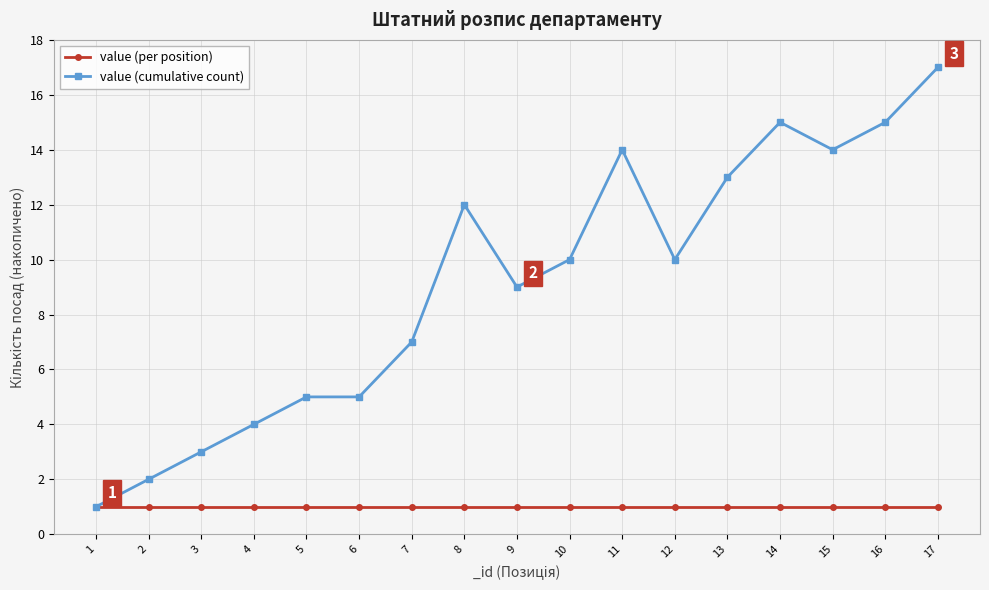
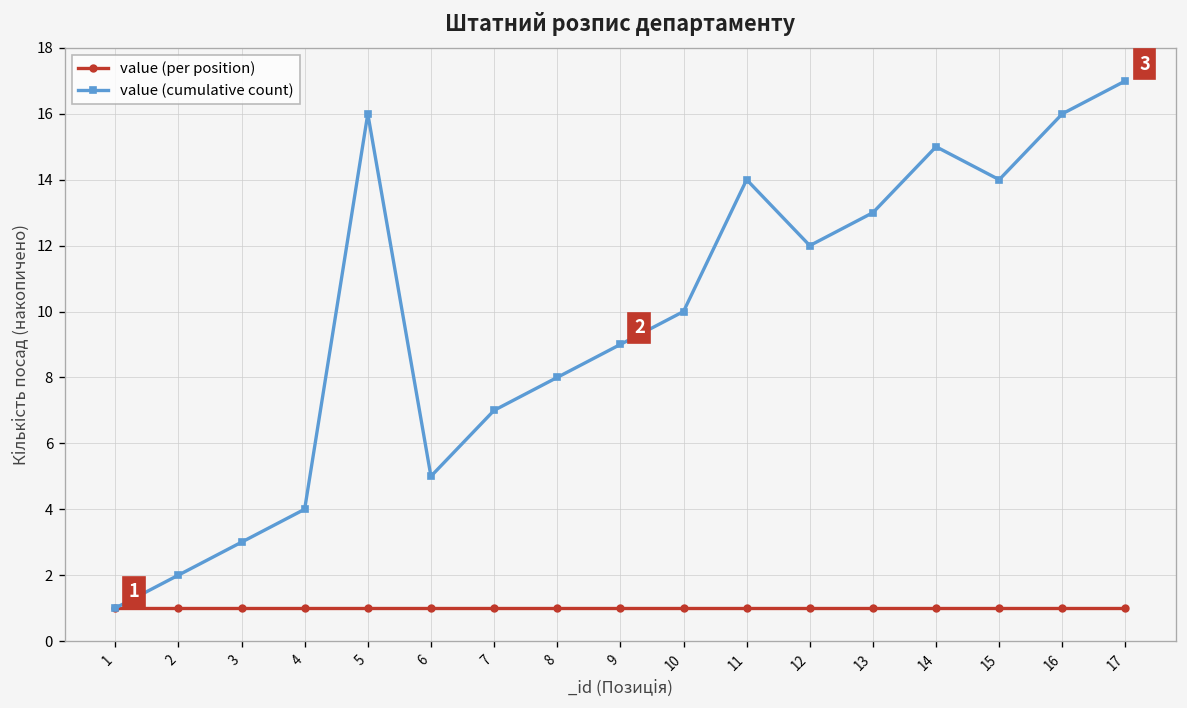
  {
    "value (per position)": {
      "3": 1,
      "4": 1,
      "5": 1,
      "6": 1,
      "7": 1,
      "8": 1,
      "9": 1,
      "10": 1,
      "11": 1,
      "12": 1,
      "13": 1,
      "14": 1,
      "15": 1,
      "16": 1,
      "17": 1
    },
    "value (cumulative count)": {
      "2": 2,
      "3": 3,
      "4": 4,
-     "5": 5,
+     "5": 16,
      "6": 5,
      "7": 7,
-     "8": 12,
+     "8": 8,
      "10": 10,
      "11": 14,
-     "12": 10,
+     "12": 12,
      "13": 13,
      "14": 15,
      "15": 14,
-     "16": 15
+     "16": 16
    }
  }
